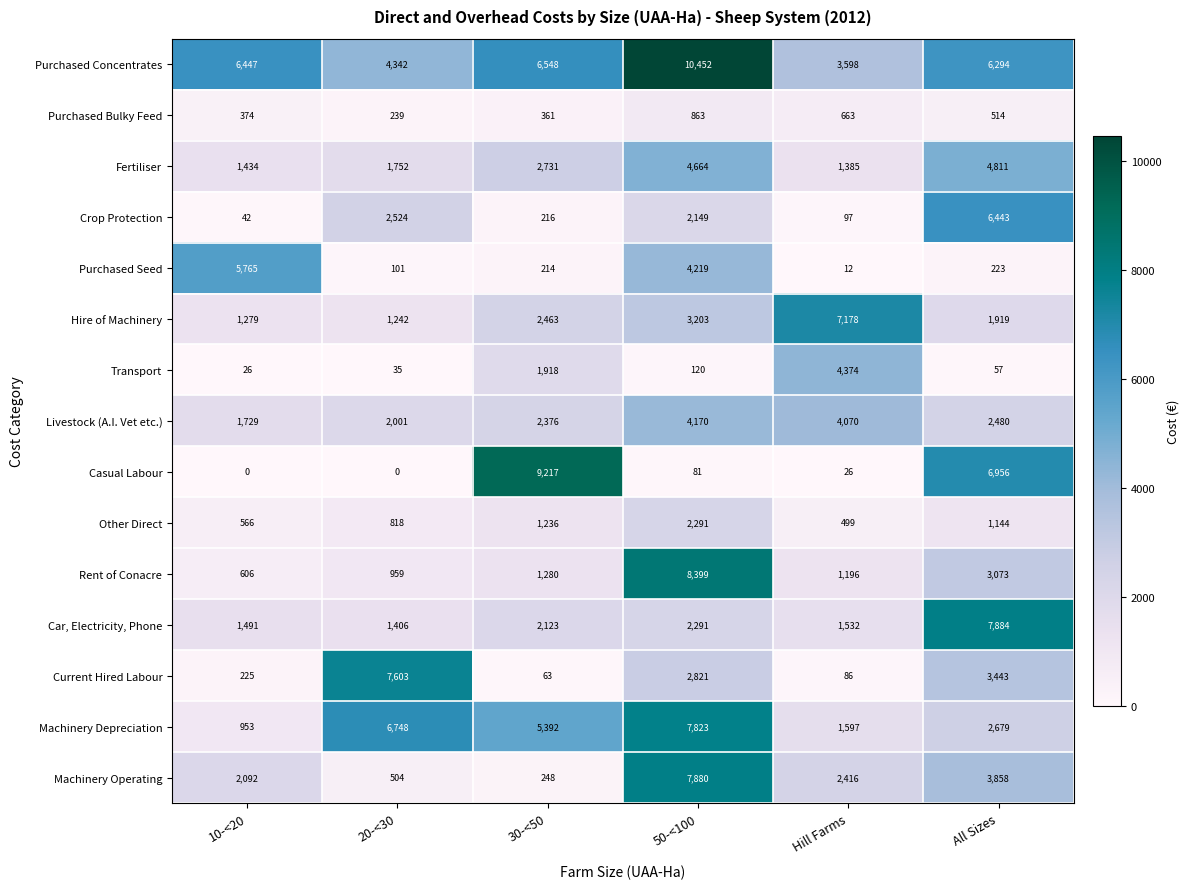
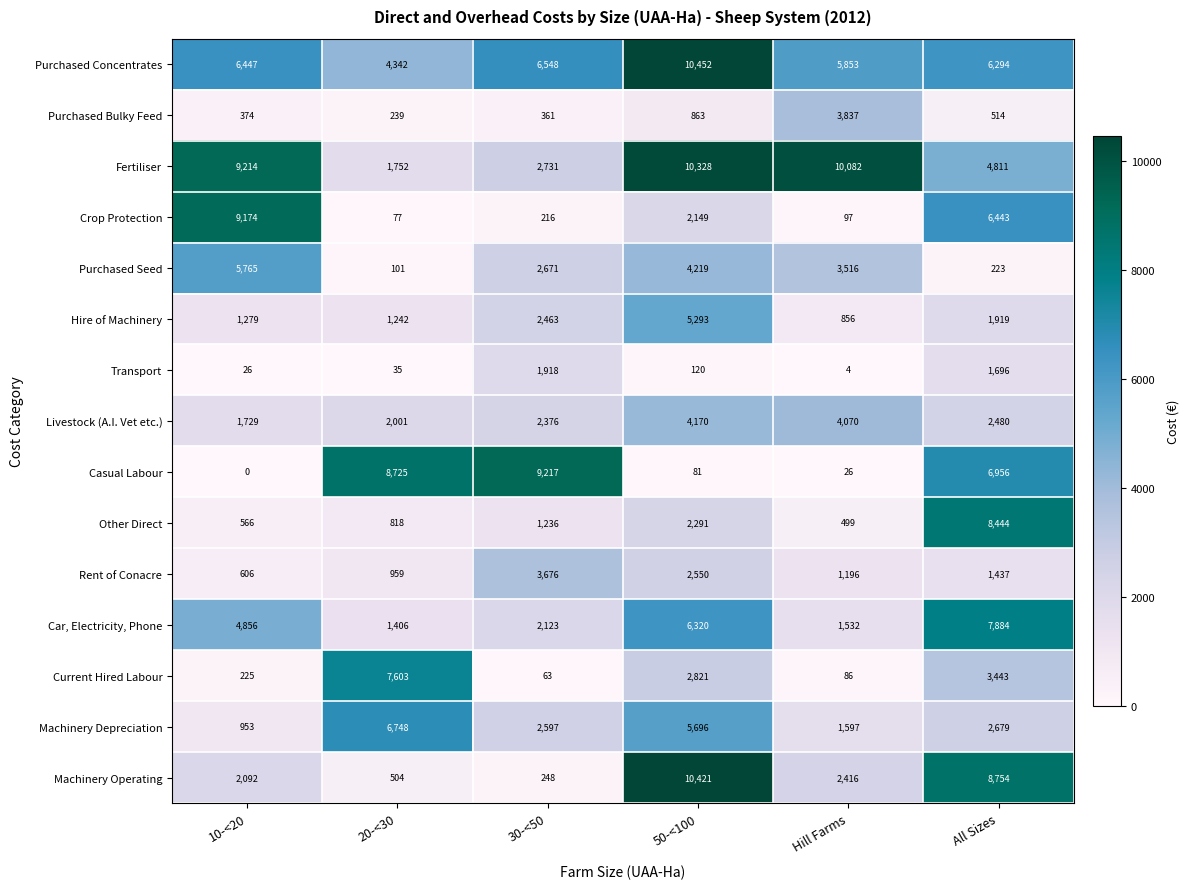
  {
    "Purchased Concentrates": {
      "10-<20": "6,447",
      "20-<30": "4,342",
      "30-<50": "6,548",
      "50-<100": "10,452",
-     "Hill Farms": "3,598",
+     "Hill Farms": "5,853",
      "All Sizes": "6,294"
    },
    "Purchased Bulky Feed": {
      "10-<20": "374",
      "20-<30": "239",
      "30-<50": "361",
      "50-<100": "863",
-     "Hill Farms": "663",
+     "Hill Farms": "3,837",
      "All Sizes": "514"
    },
    "Fertiliser": {
-     "10-<20": "1,434",
+     "10-<20": "9,214",
      "20-<30": "1,752",
      "30-<50": "2,731",
-     "50-<100": "4,664",
-     "Hill Farms": "1,385",
+     "50-<100": "10,328",
+     "Hill Farms": "10,082",
      "All Sizes": "4,811"
    },
    "Crop Protection": {
-     "10-<20": "42",
-     "20-<30": "2,524",
+     "10-<20": "9,174",
+     "20-<30": "77",
      "30-<50": "216",
      "50-<100": "2,149",
      "Hill Farms": "97",
      "All Sizes": "6,443"
    },
    "Purchased Seed": {
      "10-<20": "5,765",
      "20-<30": "101",
-     "30-<50": "214",
+     "30-<50": "2,671",
      "50-<100": "4,219",
-     "Hill Farms": "12",
+     "Hill Farms": "3,516",
      "All Sizes": "223"
    },
    "Hire of Machinery": {
      "10-<20": "1,279",
      "20-<30": "1,242",
      "30-<50": "2,463",
-     "50-<100": "3,203",
-     "Hill Farms": "7,178",
+     "50-<100": "5,293",
+     "Hill Farms": "856",
      "All Sizes": "1,919"
    },
    "Transport": {
      "10-<20": "26",
      "20-<30": "35",
      "30-<50": "1,918",
      "50-<100": "120",
-     "Hill Farms": "4,374",
-     "All Sizes": "57"
+     "Hill Farms": "4",
+     "All Sizes": "1,696"
    },
    "Livestock (A.I. Vet etc.)": {
      "10-<20": "1,729",
      "20-<30": "2,001",
      "30-<50": "2,376",
      "50-<100": "4,170",
      "Hill Farms": "4,070",
      "All Sizes": "2,480"
    },
    "Casual Labour": {
      "10-<20": "0",
-     "20-<30": "0",
+     "20-<30": "8,725",
      "30-<50": "9,217",
      "50-<100": "81",
      "Hill Farms": "26",
      "All Sizes": "6,956"
    },
    "Other Direct": {
      "10-<20": "566",
      "20-<30": "818",
      "30-<50": "1,236",
      "50-<100": "2,291",
      "Hill Farms": "499",
-     "All Sizes": "1,144"
+     "All Sizes": "8,444"
    },
    "Rent of Conacre": {
      "10-<20": "606",
      "20-<30": "959",
-     "30-<50": "1,280",
-     "50-<100": "8,399",
+     "30-<50": "3,676",
+     "50-<100": "2,550",
      "Hill Farms": "1,196",
-     "All Sizes": "3,073"
+     "All Sizes": "1,437"
    },
    "Car, Electricity, Phone": {
-     "10-<20": "1,491",
+     "10-<20": "4,856",
      "20-<30": "1,406",
      "30-<50": "2,123",
-     "50-<100": "2,291",
+     "50-<100": "6,320",
      "Hill Farms": "1,532",
      "All Sizes": "7,884"
    },
    "Current Hired Labour": {
      "10-<20": "225",
      "20-<30": "7,603",
      "30-<50": "63",
      "50-<100": "2,821",
      "Hill Farms": "86",
      "All Sizes": "3,443"
    },
    "Machinery Depreciation": {
      "10-<20": "953",
      "20-<30": "6,748",
-     "30-<50": "5,392",
-     "50-<100": "7,823",
+     "30-<50": "2,597",
+     "50-<100": "5,696",
      "Hill Farms": "1,597",
      "All Sizes": "2,679"
    },
    "Machinery Operating": {
      "10-<20": "2,092",
      "20-<30": "504",
      "30-<50": "248",
-     "50-<100": "7,880",
+     "50-<100": "10,421",
      "Hill Farms": "2,416",
-     "All Sizes": "3,858"
+     "All Sizes": "8,754"
    }
  }
